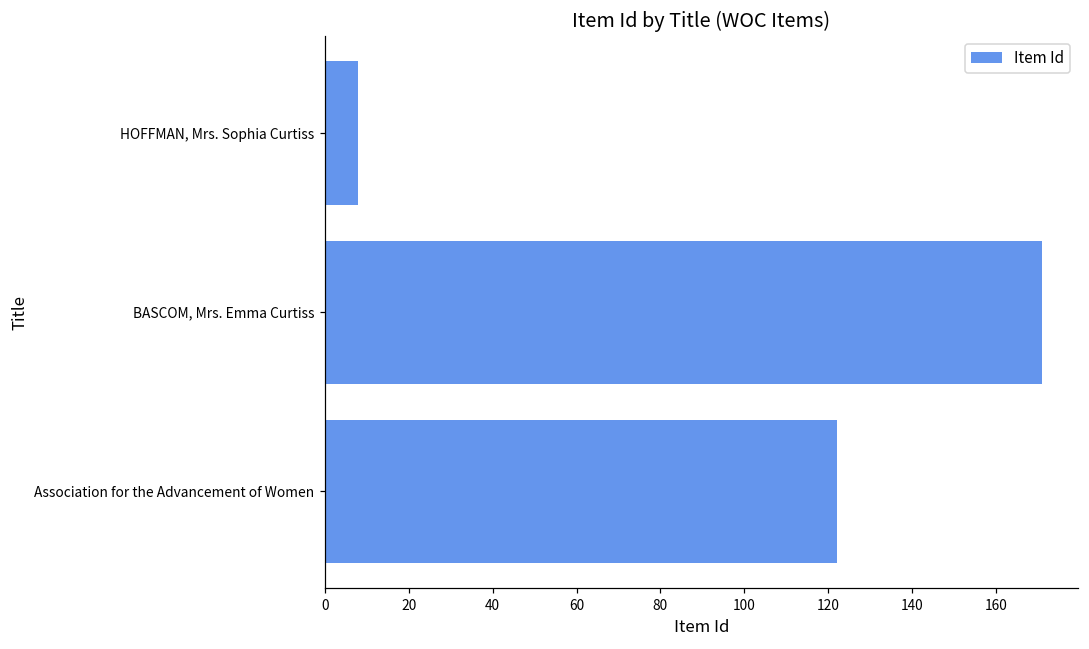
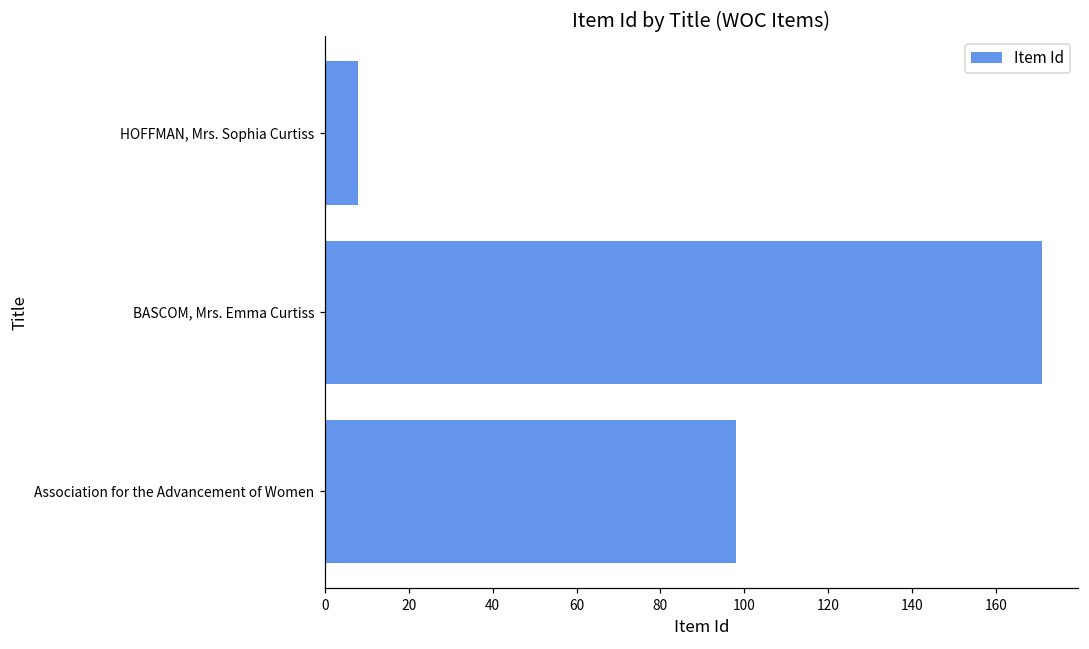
  {
    "HOFFMAN, Mrs. Sophia Curtiss": 8,
    "BASCOM, Mrs. Emma Curtiss": 171,
-   "Association for the Advancement of Women": 122
+   "Association for the Advancement of Women": 98
  }
